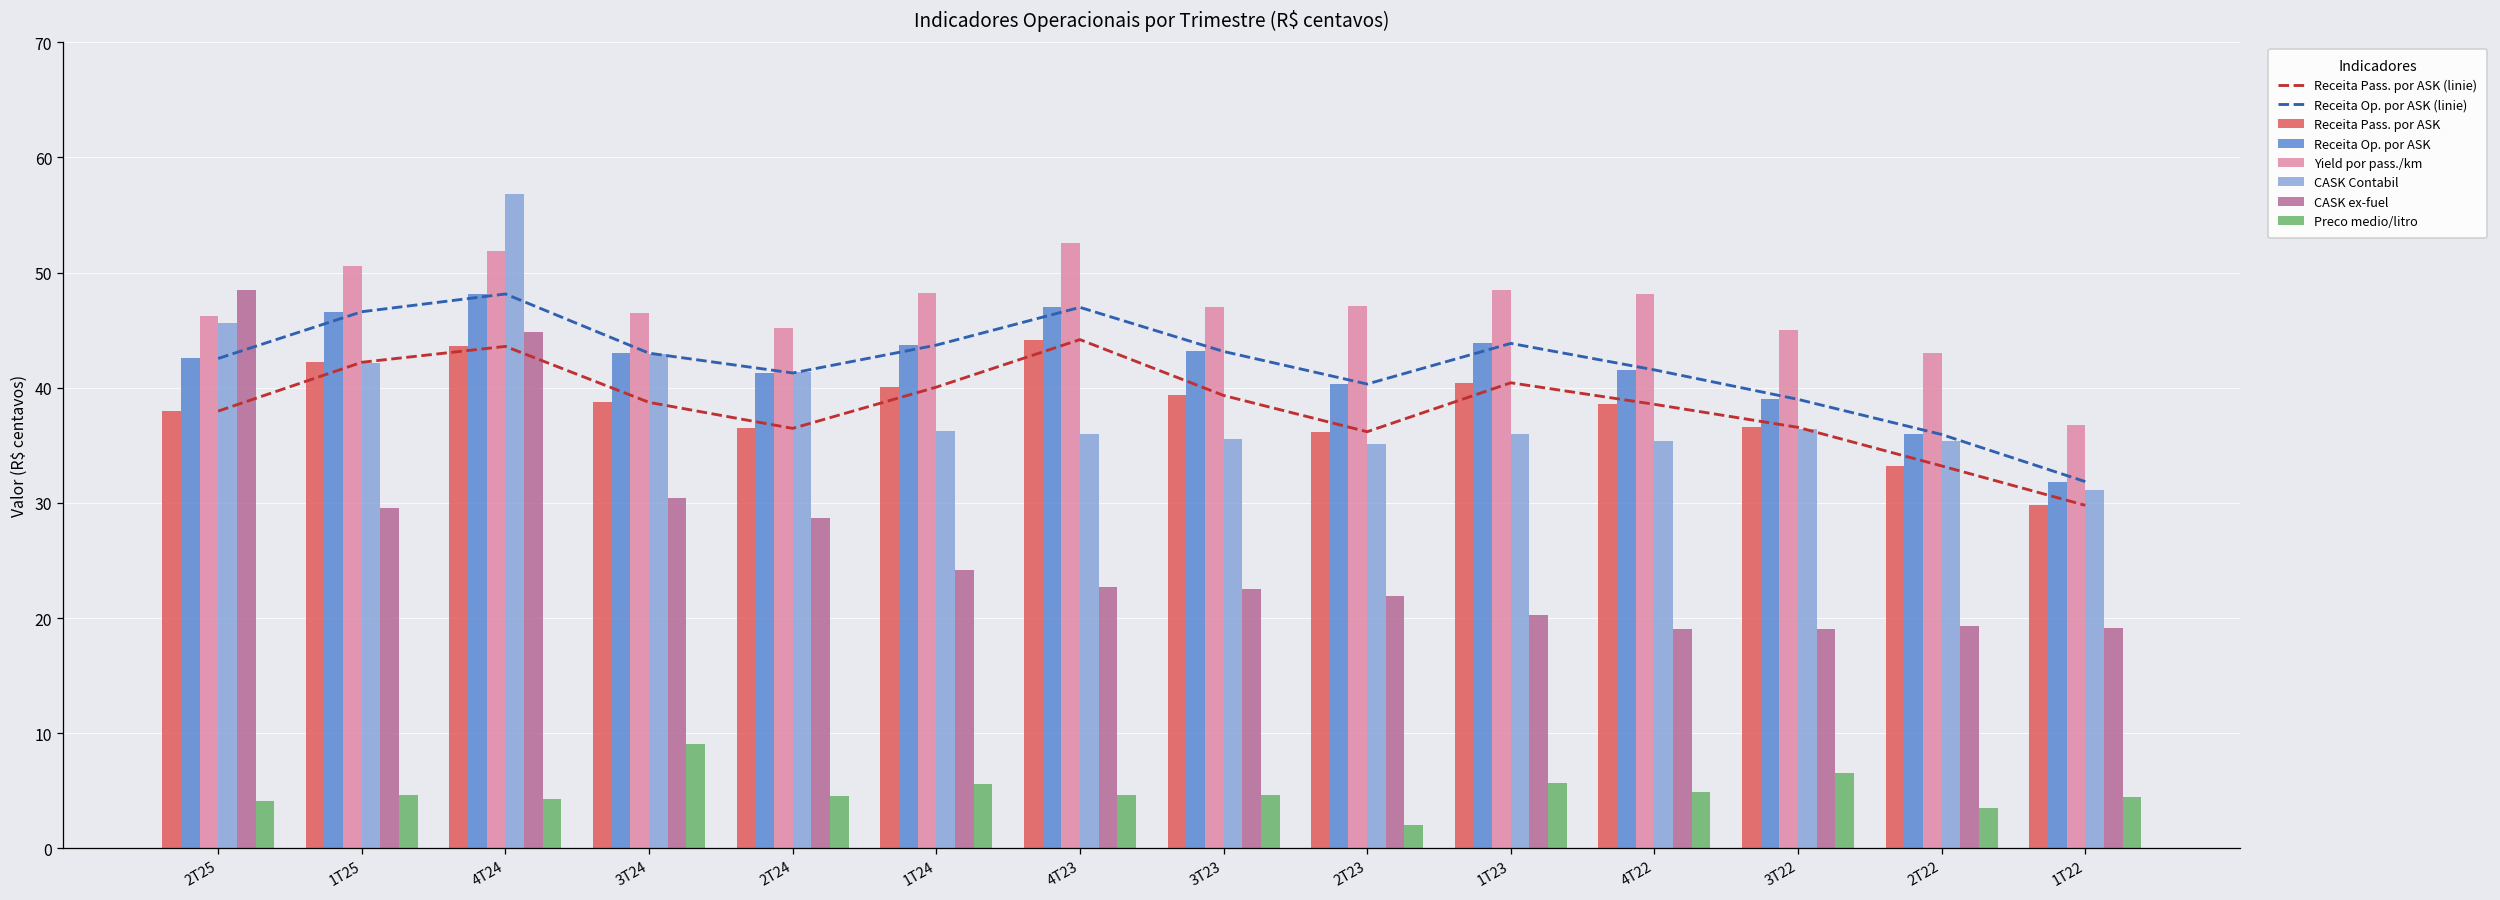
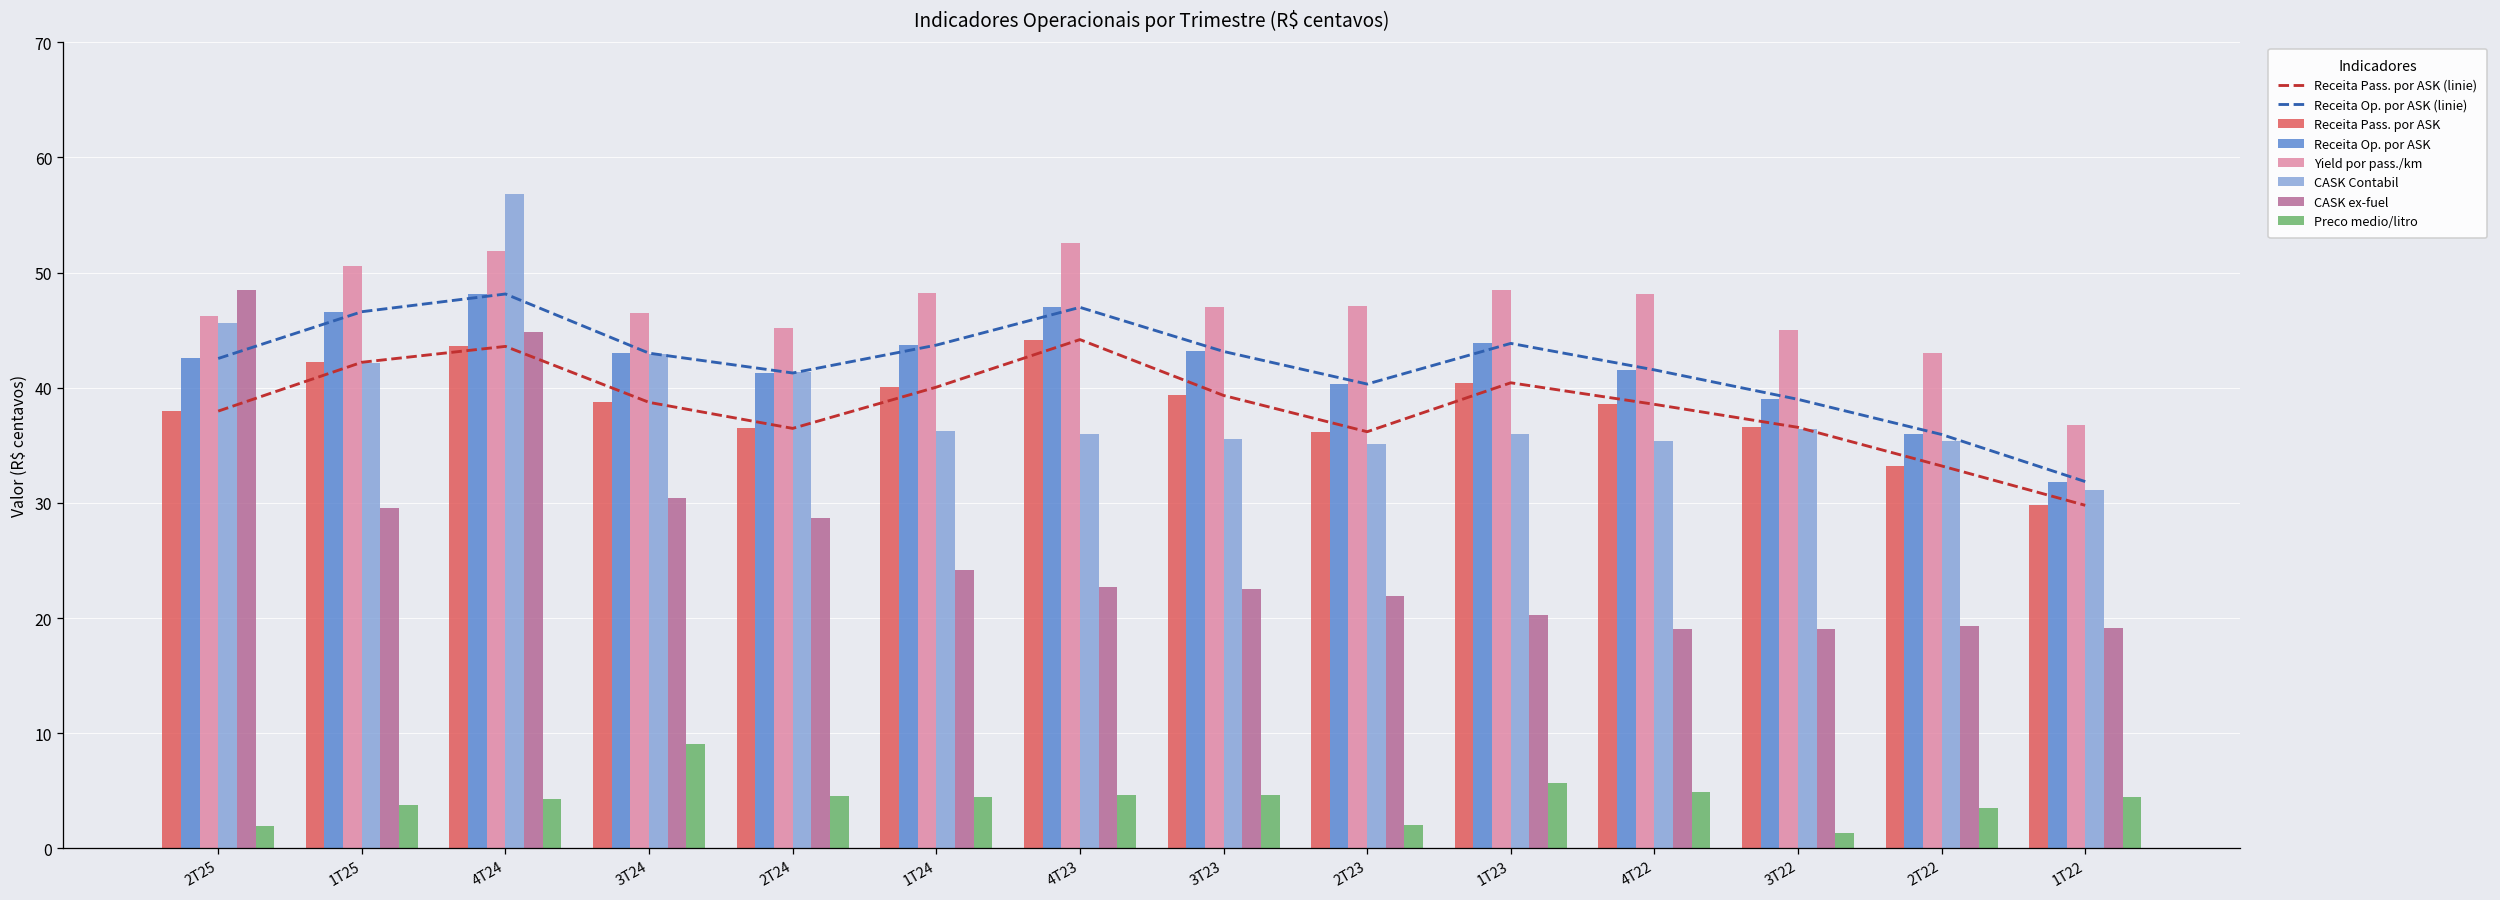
  {
    "Preco medio/litro": {
-     "2T25": 4.1,
-     "1T25": 4.6,
+     "2T25": 2.0,
+     "1T25": 3.8,
      "4T24": 4.3,
      "3T24": 9.1,
      "2T24": 4.5,
-     "1T24": 5.6,
+     "1T24": 4.5,
      "4T23": 4.7,
      "3T23": 4.6,
      "2T23": 2.0,
      "1T23": 5.7,
      "4T22": 4.9,
-     "3T22": 6.6,
+     "3T22": 1.4,
      "2T22": 3.6,
      "1T22": 4.5
    }
  }
